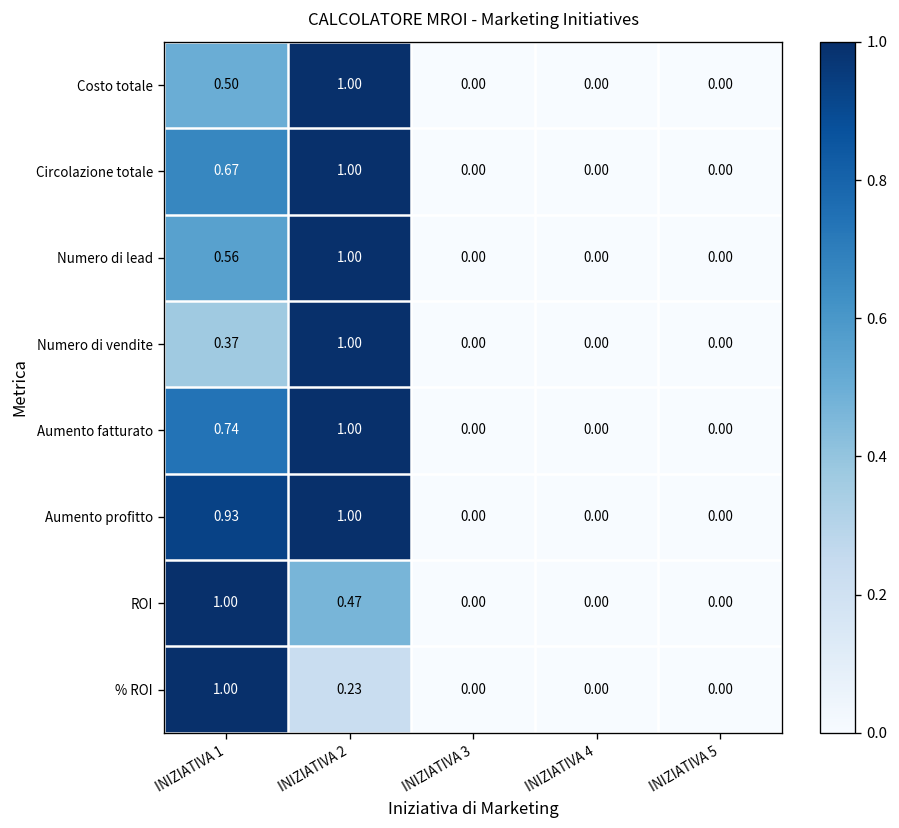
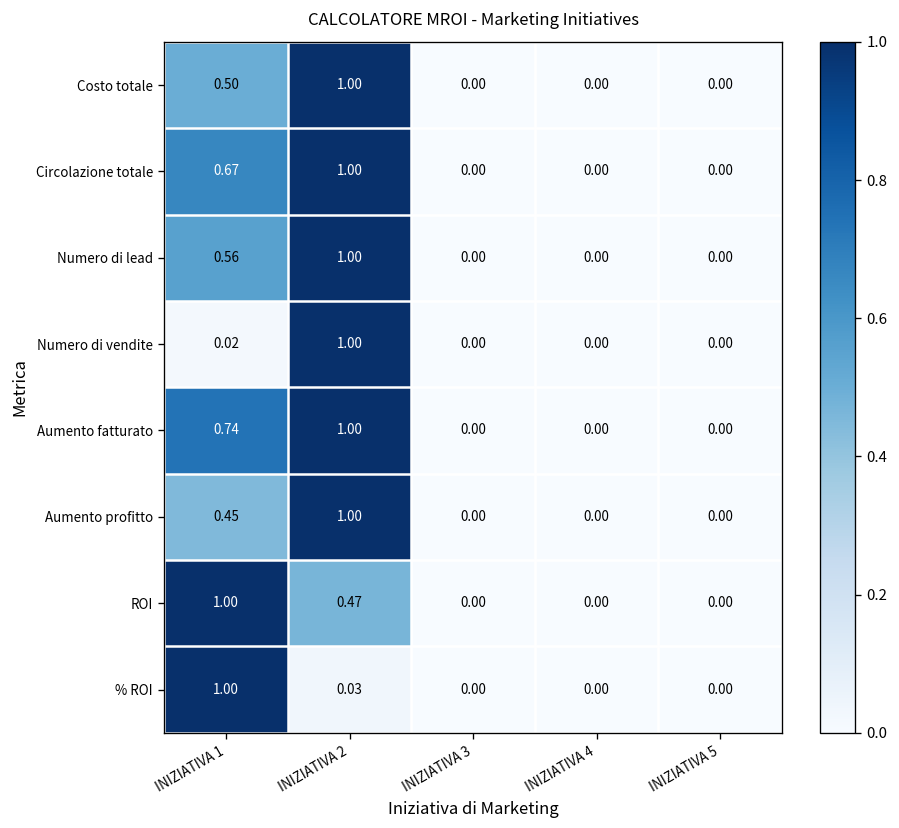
  {
    "Costo totale": {
      "INIZIATIVA 1": 0.50,
      "INIZIATIVA 2": 1.00,
      "INIZIATIVA 3": 0.00,
      "INIZIATIVA 4": 0.00,
      "INIZIATIVA 5": 0.00
    },
    "Circolazione totale": {
      "INIZIATIVA 1": 0.67,
      "INIZIATIVA 2": 1.00,
      "INIZIATIVA 3": 0.00,
      "INIZIATIVA 4": 0.00,
      "INIZIATIVA 5": 0.00
    },
    "Numero di lead": {
      "INIZIATIVA 1": 0.56,
      "INIZIATIVA 2": 1.00,
      "INIZIATIVA 3": 0.00,
      "INIZIATIVA 4": 0.00,
      "INIZIATIVA 5": 0.00
    },
    "Numero di vendite": {
-     "INIZIATIVA 1": 0.37,
+     "INIZIATIVA 1": 0.02,
      "INIZIATIVA 2": 1.00,
      "INIZIATIVA 3": 0.00,
      "INIZIATIVA 4": 0.00,
      "INIZIATIVA 5": 0.00
    },
    "Aumento fatturato": {
      "INIZIATIVA 1": 0.74,
      "INIZIATIVA 2": 1.00,
      "INIZIATIVA 3": 0.00,
      "INIZIATIVA 4": 0.00,
      "INIZIATIVA 5": 0.00
    },
    "Aumento profitto": {
-     "INIZIATIVA 1": 0.93,
+     "INIZIATIVA 1": 0.45,
      "INIZIATIVA 2": 1.00,
      "INIZIATIVA 3": 0.00,
      "INIZIATIVA 4": 0.00,
      "INIZIATIVA 5": 0.00
    },
    "ROI": {
      "INIZIATIVA 1": 1.00,
      "INIZIATIVA 2": 0.47,
      "INIZIATIVA 3": 0.00,
      "INIZIATIVA 4": 0.00,
      "INIZIATIVA 5": 0.00
    },
    "% ROI": {
      "INIZIATIVA 1": 1.00,
-     "INIZIATIVA 2": 0.23,
+     "INIZIATIVA 2": 0.03,
      "INIZIATIVA 3": 0.00,
      "INIZIATIVA 4": 0.00,
      "INIZIATIVA 5": 0.00
    }
  }
